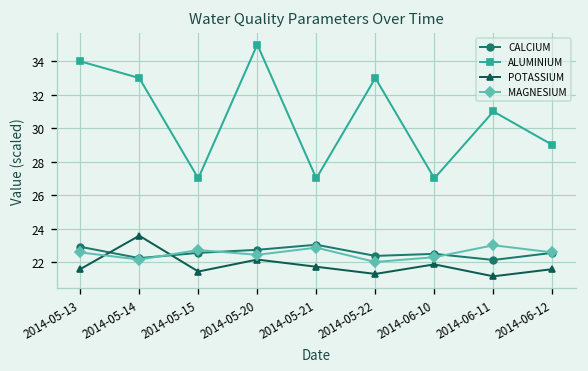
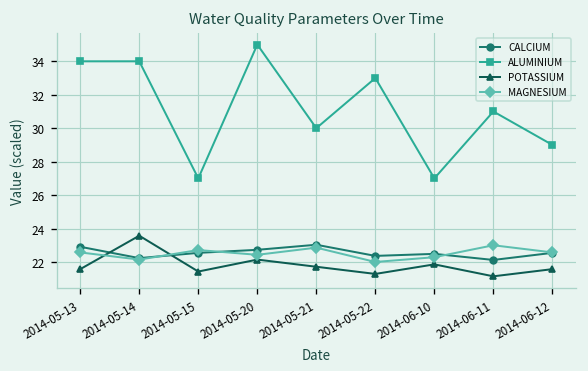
  {
    "ALUMINIUM": {
      "2014-05-13": 34,
-     "2014-05-14": 33,
+     "2014-05-14": 34,
      "2014-05-15": 27,
      "2014-05-20": 35,
-     "2014-05-21": 27,
+     "2014-05-21": 30,
      "2014-05-22": 33,
      "2014-06-10": 27,
      "2014-06-11": 31,
      "2014-06-12": 29
    },
    "MAGNESIUM": {
      "2014-05-13": 22.6,
      "2014-05-20": 22.4,
      "2014-05-22": 22,
      "2014-06-10": 22.3,
      "2014-06-11": 23
    }
  }
